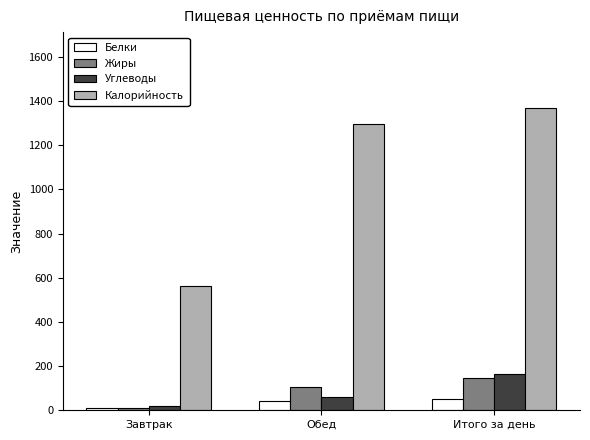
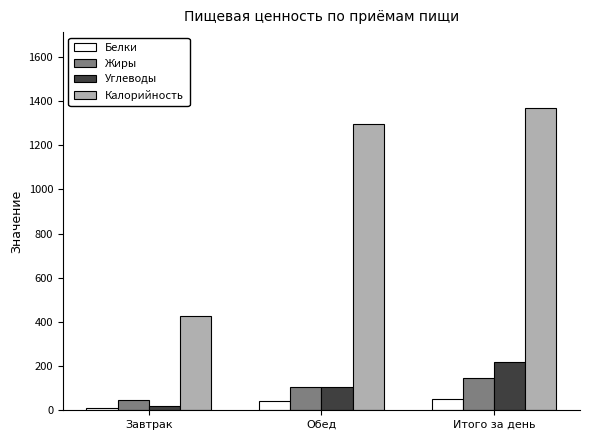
  {
    "Белки": {
      "Завтрак": 10,
      "Обед": 40,
      "Итого за день": 50
    },
    "Жиры": {
-     "Завтрак": 10,
+     "Завтрак": 50,
      "Обед": 110,
      "Итого за день": 140
    },
    "Углеводы": {
      "Завтрак": 20,
-     "Обед": 60,
-     "Итого за день": 160
+     "Обед": 100,
+     "Итого за день": 220
    },
    "Калорийность": {
-     "Завтрак": 560,
+     "Завтрак": 430,
      "Обед": 1290,
      "Итого за день": 1370
    }
  }
